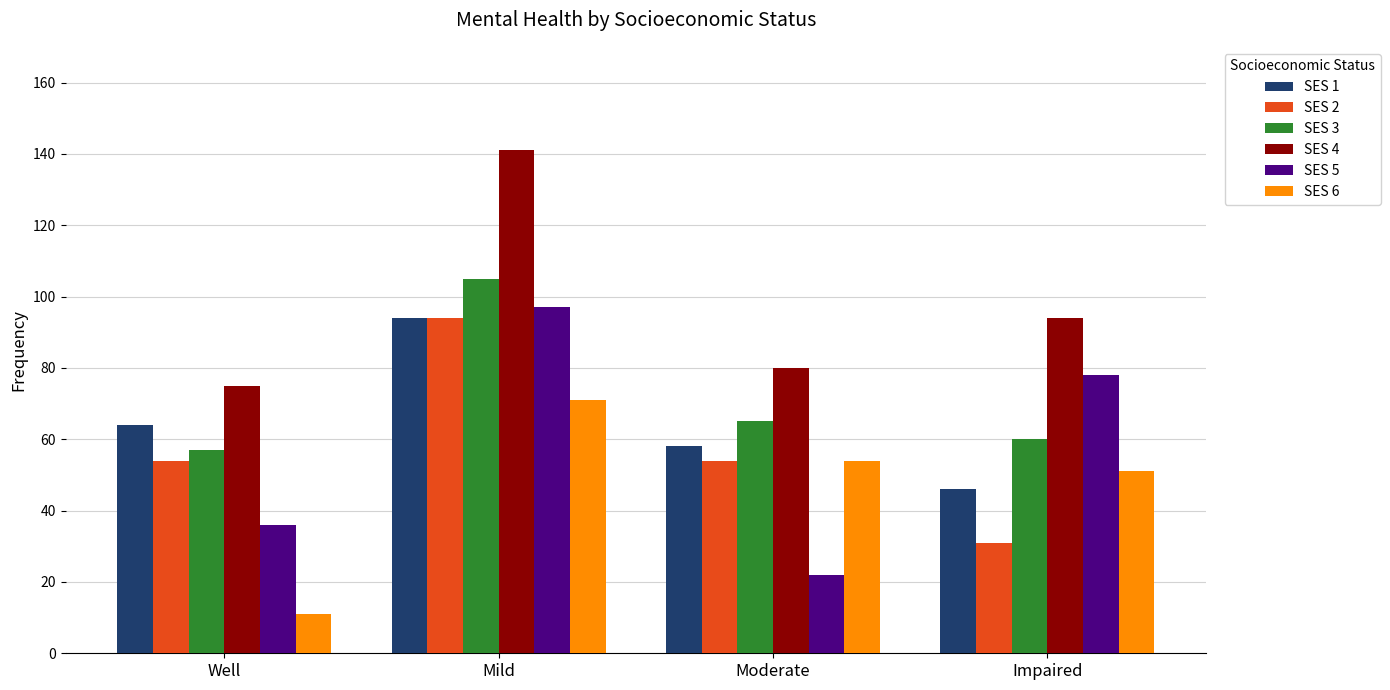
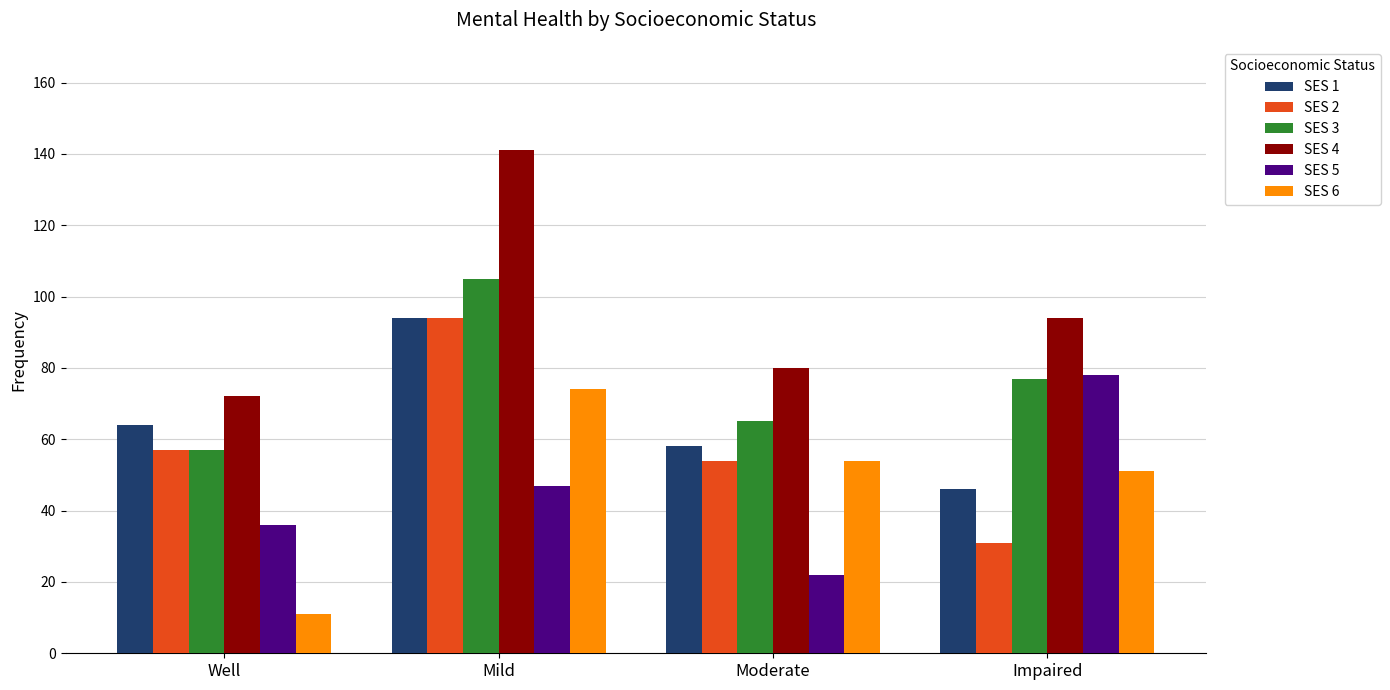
  {
    "SES 1": {
      "Well": 64,
      "Mild": 94,
      "Moderate": 58,
      "Impaired": 46
    },
    "SES 2": {
-     "Well": 54,
+     "Well": 57,
      "Mild": 94,
      "Moderate": 54,
      "Impaired": 31
    },
    "SES 3": {
      "Well": 57,
      "Mild": 105,
      "Moderate": 65,
-     "Impaired": 60
+     "Impaired": 77
    },
    "SES 4": {
-     "Well": 75,
+     "Well": 72,
      "Mild": 141,
      "Moderate": 80,
      "Impaired": 94
    },
    "SES 5": {
      "Well": 36,
-     "Mild": 97,
+     "Mild": 47,
      "Moderate": 22,
      "Impaired": 78
    },
    "SES 6": {
      "Well": 11,
-     "Mild": 71,
+     "Mild": 74,
      "Moderate": 54,
      "Impaired": 51
    }
  }
